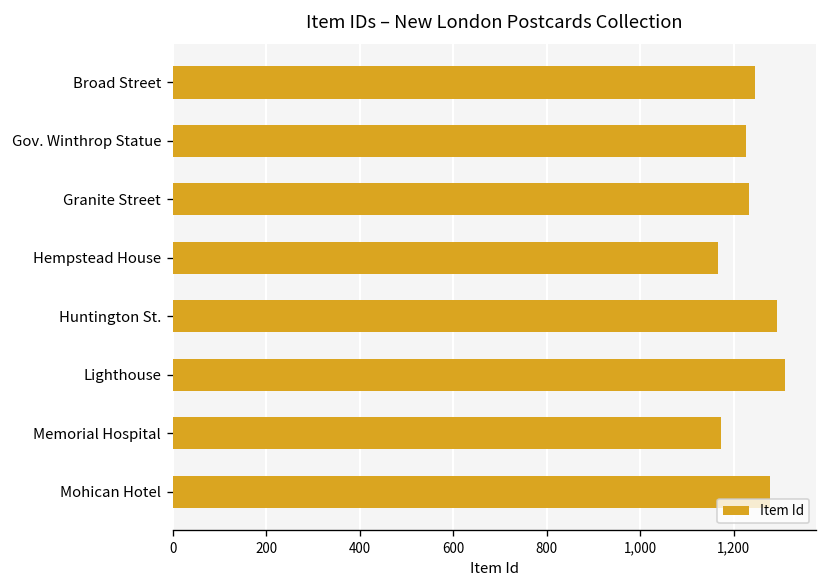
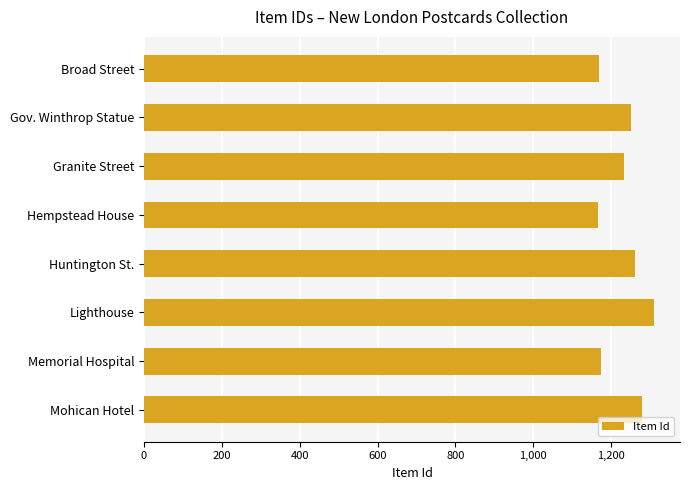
  {
-   "Broad Street": "1,250",
-   "Gov. Winthrop Statue": "1,230",
+   "Broad Street": "1,170",
+   "Gov. Winthrop Statue": "1,250",
    "Granite Street": "1,230",
    "Hempstead House": "1,170",
-   "Huntington St.": "1,290",
+   "Huntington St.": "1,260",
    "Lighthouse": "1,310",
    "Memorial Hospital": "1,170",
    "Mohican Hotel": "1,280"
  }
